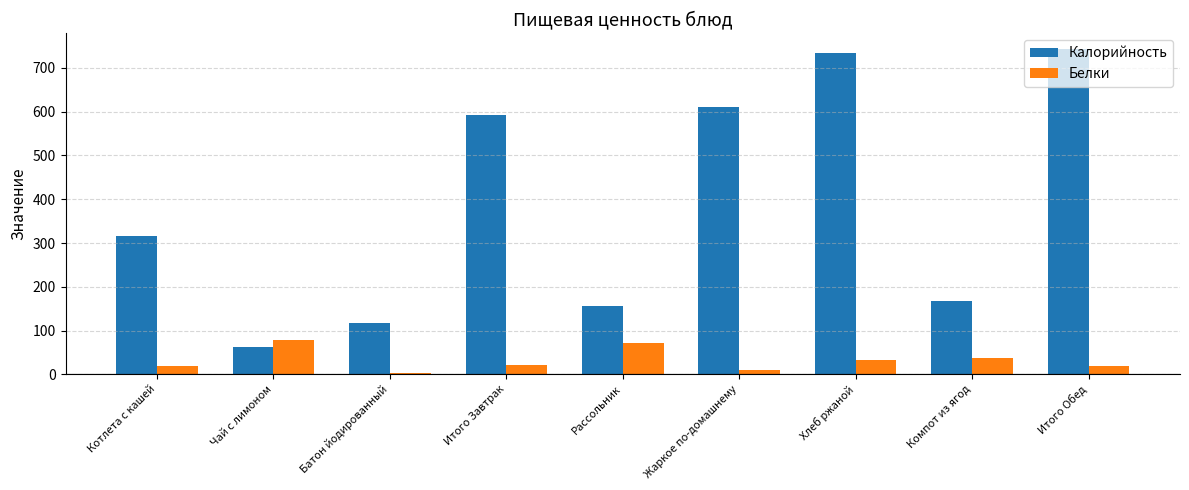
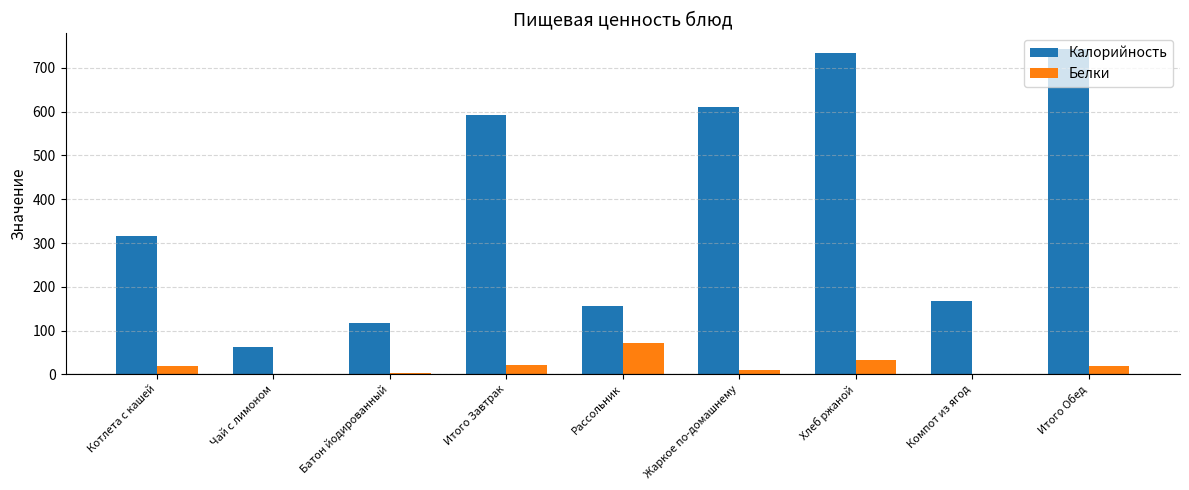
  {
    "Калорийность": {
      "Котлета с кашей": 320,
      "Чай с лимоном": 60,
      "Батон йодированный": 120,
      "Итого Завтрак": 590,
      "Рассольник": 160,
      "Жаркое по-домашнему": 610,
      "Хлеб ржаной": 740,
      "Компот из ягод": 170
    },
    "Белки": {
      "Котлета с кашей": 20,
-     "Чай с лимоном": 80,
+     "Чай с лимоном": 0,
      "Итого Завтрак": 20,
      "Рассольник": 70,
      "Жаркое по-домашнему": 10,
      "Хлеб ржаной": 30,
-     "Компот из ягод": 40,
+     "Компот из ягод": 0,
      "Итого Обед": 20
    }
  }
